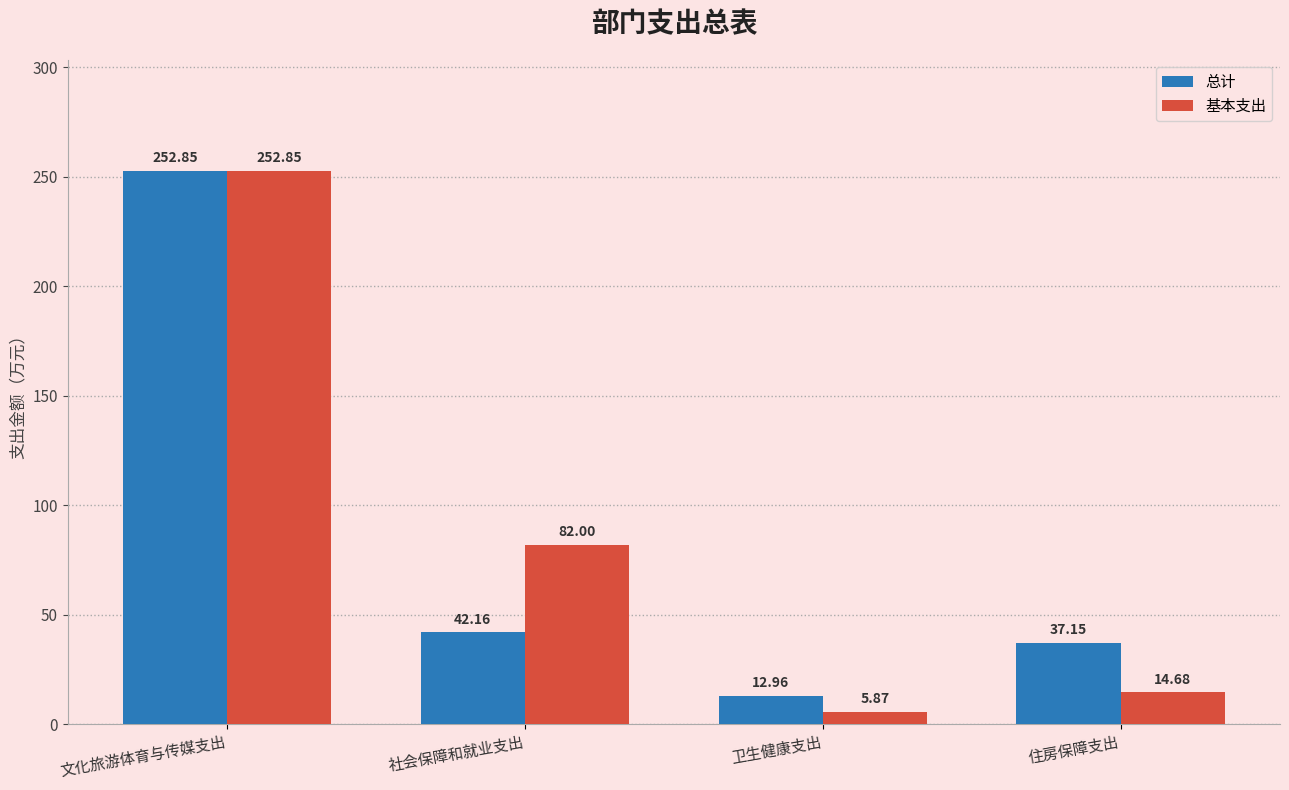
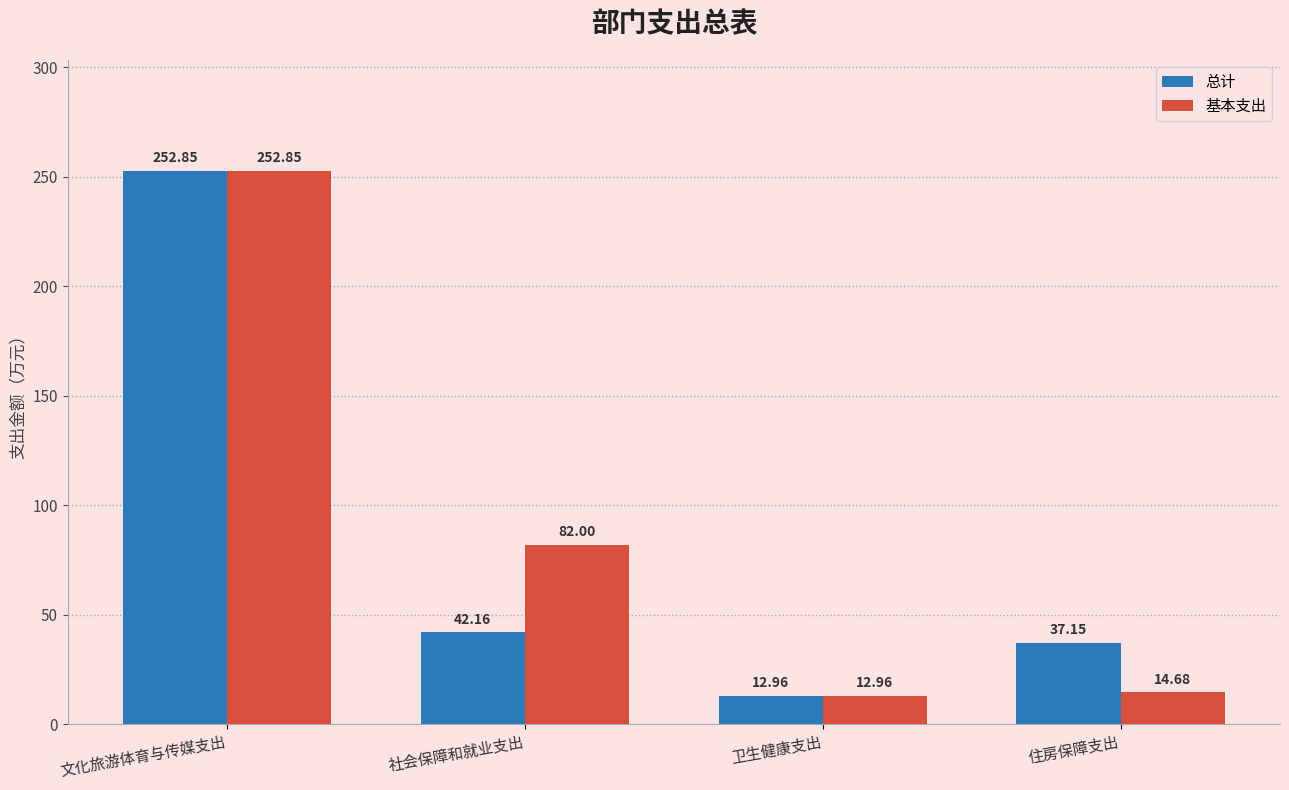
  {
    "总计": {
      "文化旅游体育与传媒支出": 252.85,
      "社会保障和就业支出": 42.16,
      "卫生健康支出": 12.96,
      "住房保障支出": 37.15
    },
    "基本支出": {
      "文化旅游体育与传媒支出": 252.85,
      "社会保障和就业支出": 82.00,
-     "卫生健康支出": 5.87,
+     "卫生健康支出": 12.96,
      "住房保障支出": 14.68
    }
  }
